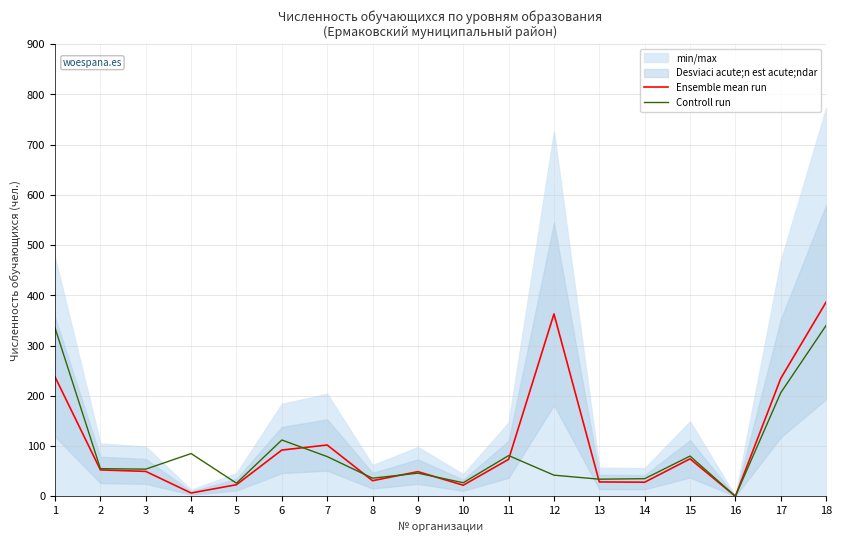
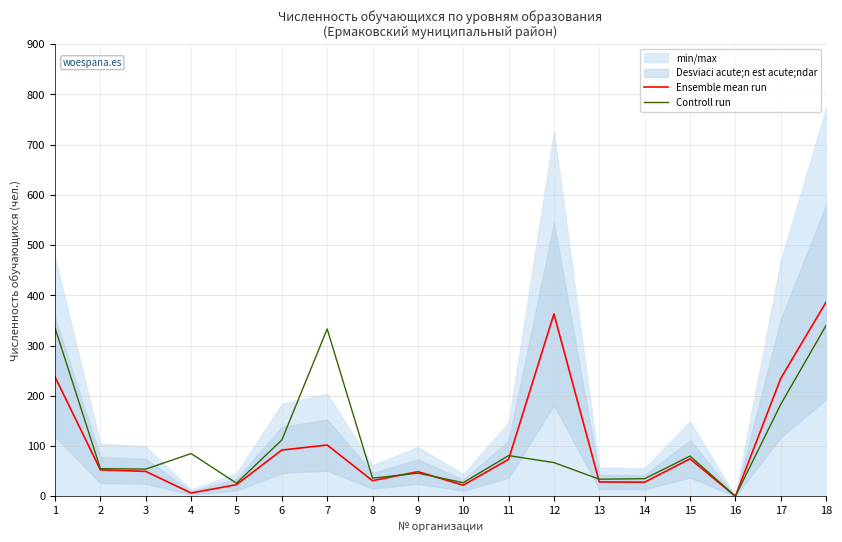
  {
    "Ensemble mean run": {
      "1": 240,
      "6": 90,
      "7": 100,
      "11": 70,
      "12": 360,
      "13": 30,
      "14": 30,
      "15": 70,
      "17": 230,
      "18": 390
    },
    "Controll run": {
      "1": 340,
      "4": 90,
      "6": 110,
-     "7": 80,
+     "7": 330,
      "11": 80,
-     "12": 40,
+     "12": 70,
      "13": 30,
      "14": 40,
      "15": 80,
-     "17": 210,
+     "17": 180,
      "18": 340
    }
  }
